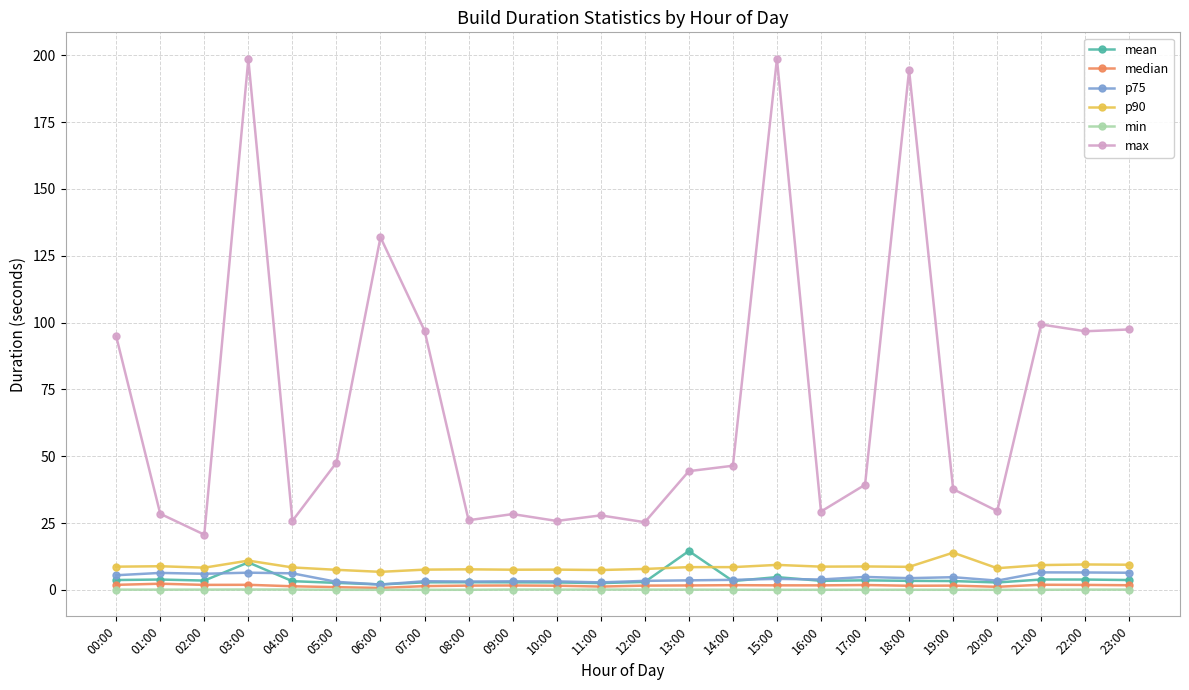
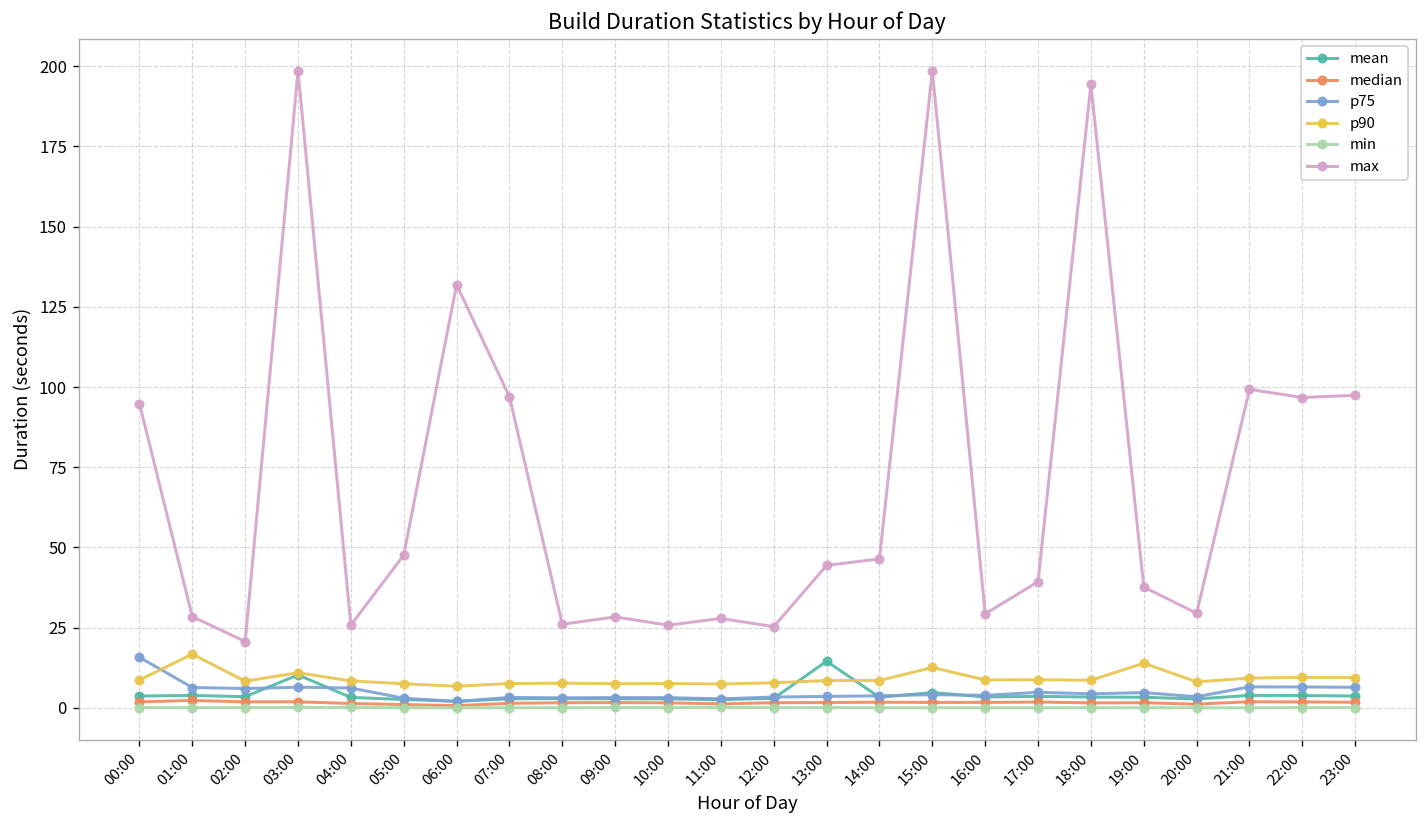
  {
    "mean": {
      "00:00": 4,
      "01:00": 4,
      "02:00": 3,
      "04:00": 3,
      "13:00": 15,
      "17:00": 4,
      "18:00": 3,
      "19:00": 3,
      "21:00": 4,
      "22:00": 4,
      "23:00": 4
    },
    "median": {
      "00:00": 2,
      "01:00": 2,
      "02:00": 2,
      "03:00": 2,
      "04:00": 1,
      "05:00": 1,
      "07:00": 1,
      "08:00": 2,
      "09:00": 2,
      "10:00": 2,
      "11:00": 1,
      "12:00": 2,
      "13:00": 2,
      "14:00": 2,
      "15:00": 2,
      "16:00": 2,
      "17:00": 2,
      "18:00": 2,
      "19:00": 2,
      "20:00": 1,
      "21:00": 2,
      "22:00": 2,
      "23:00": 2
    },
    "p75": {
-     "00:00": 5,
+     "00:00": 16,
      "01:00": 6,
      "02:00": 6,
      "03:00": 6,
      "04:00": 6,
      "13:00": 4,
      "17:00": 5,
      "18:00": 4,
      "19:00": 5,
      "21:00": 7,
      "22:00": 7,
      "23:00": 6
    },
    "p90": {
      "00:00": 9,
-     "01:00": 9,
+     "01:00": 17,
      "02:00": 8,
      "04:00": 8,
      "05:00": 7,
      "06:00": 7,
      "07:00": 8,
      "08:00": 8,
      "09:00": 8,
      "10:00": 8,
      "11:00": 7,
      "12:00": 8,
      "13:00": 9,
      "14:00": 9,
-     "15:00": 9,
+     "15:00": 13,
      "16:00": 9,
      "17:00": 9,
      "18:00": 9,
      "19:00": 14,
      "20:00": 8,
      "21:00": 9,
      "22:00": 10,
      "23:00": 9
    },
    "min": {
      "00:00": 0,
      "01:00": 0,
      "02:00": 0,
      "03:00": 0,
      "04:00": 0,
      "05:00": 0,
      "07:00": 0,
      "08:00": 0,
      "09:00": 0,
      "10:00": 0,
      "11:00": 0,
      "12:00": 0,
      "13:00": 0,
      "14:00": 0,
      "15:00": 0,
      "16:00": 0,
      "17:00": 0,
      "18:00": 0,
      "19:00": 0,
      "20:00": 0,
      "21:00": 0,
      "22:00": 0,
      "23:00": 0
    },
    "max": {
      "00:00": 95,
      "01:00": 28,
      "02:00": 21,
      "03:00": 199,
      "04:00": 26,
      "05:00": 48,
      "06:00": 132,
      "07:00": 97,
      "08:00": 26,
      "09:00": 28,
      "10:00": 26,
      "11:00": 28,
      "12:00": 25,
      "13:00": 44,
      "14:00": 46,
      "15:00": 199,
      "16:00": 29,
      "17:00": 39,
      "18:00": 194,
      "19:00": 38,
      "20:00": 29,
      "21:00": 99,
      "22:00": 97,
      "23:00": 97
    }
  }
